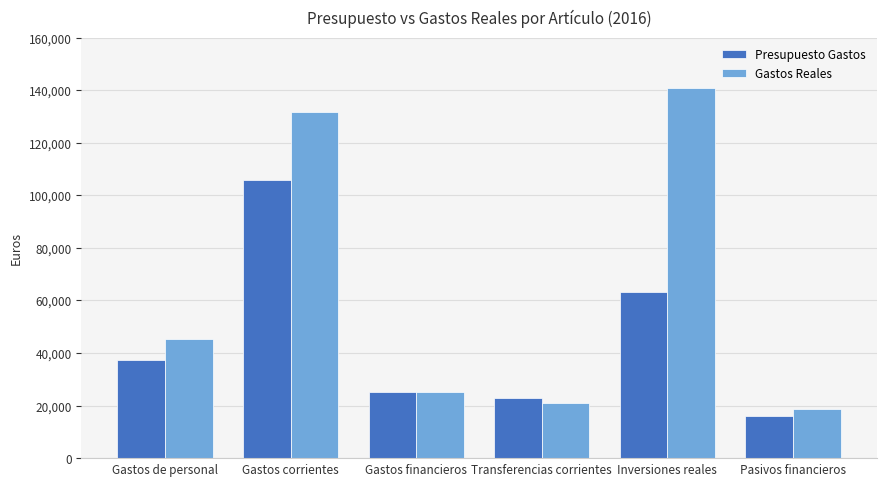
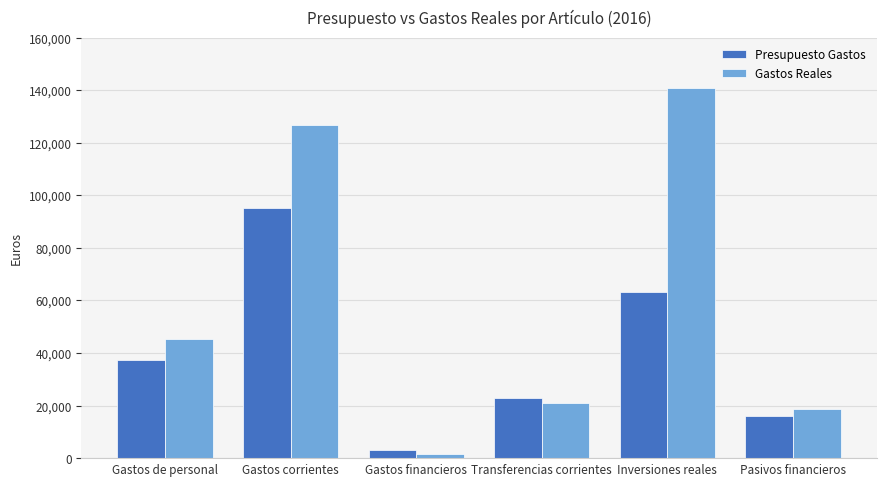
  {
    "Presupuesto Gastos": {
      "Gastos de personal": "38,000",
-     "Gastos corrientes": "106,000",
-     "Gastos financieros": "25,000",
+     "Gastos corrientes": "95,000",
+     "Gastos financieros": "3,000",
      "Transferencias corrientes": "23,000",
      "Inversiones reales": "63,000",
      "Pasivos financieros": "16,000"
    },
    "Gastos Reales": {
      "Gastos de personal": "45,000",
-     "Gastos corrientes": "132,000",
-     "Gastos financieros": "25,000",
+     "Gastos corrientes": "127,000",
+     "Gastos financieros": "1,000",
      "Transferencias corrientes": "21,000",
      "Inversiones reales": "141,000",
      "Pasivos financieros": "19,000"
    }
  }
